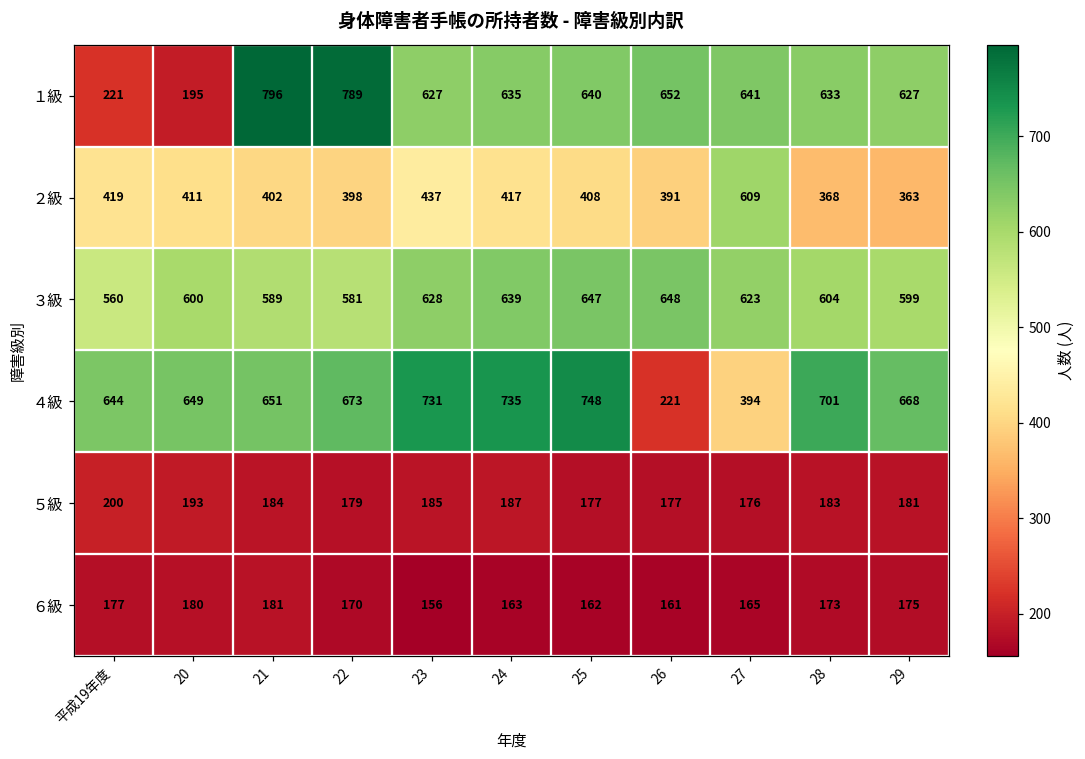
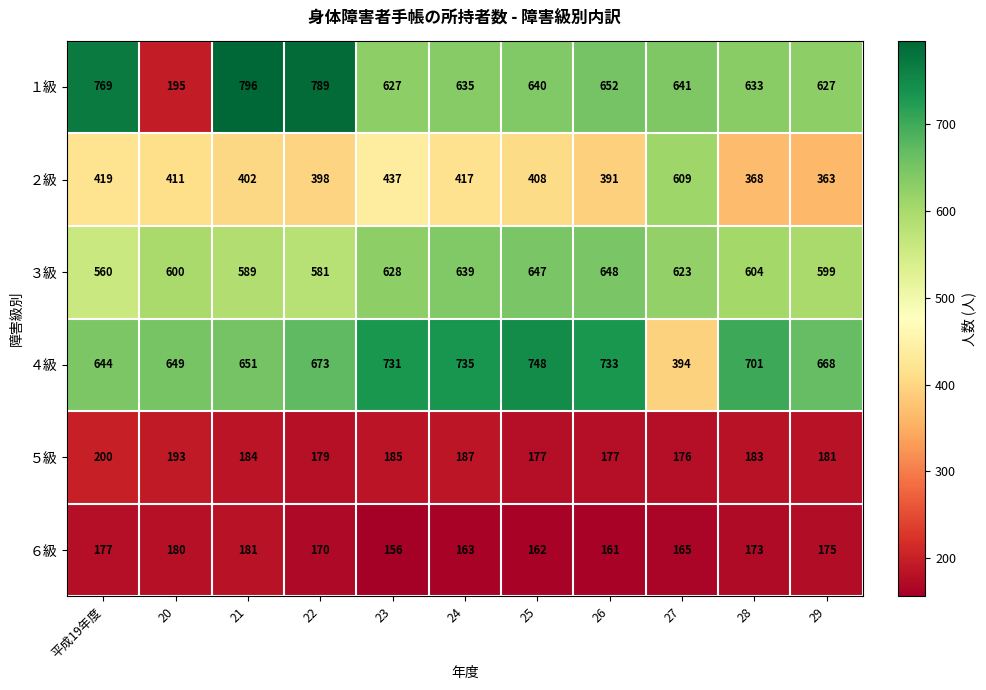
  {
    "１級": {
-     "平成19年度": 221,
+     "平成19年度": 769,
      "20": 195,
      "21": 796,
      "22": 789,
      "23": 627,
      "24": 635,
      "25": 640,
      "26": 652,
      "27": 641,
      "28": 633,
      "29": 627
    },
    "２級": {
      "平成19年度": 419,
      "20": 411,
      "21": 402,
      "22": 398,
      "23": 437,
      "24": 417,
      "25": 408,
      "26": 391,
      "27": 609,
      "28": 368,
      "29": 363
    },
    "３級": {
      "平成19年度": 560,
      "20": 600,
      "21": 589,
      "22": 581,
      "23": 628,
      "24": 639,
      "25": 647,
      "26": 648,
      "27": 623,
      "28": 604,
      "29": 599
    },
    "４級": {
      "平成19年度": 644,
      "20": 649,
      "21": 651,
      "22": 673,
      "23": 731,
      "24": 735,
      "25": 748,
-     "26": 221,
+     "26": 733,
      "27": 394,
      "28": 701,
      "29": 668
    },
    "５級": {
      "平成19年度": 200,
      "20": 193,
      "21": 184,
      "22": 179,
      "23": 185,
      "24": 187,
      "25": 177,
      "26": 177,
      "27": 176,
      "28": 183,
      "29": 181
    },
    "６級": {
      "平成19年度": 177,
      "20": 180,
      "21": 181,
      "22": 170,
      "23": 156,
      "24": 163,
      "25": 162,
      "26": 161,
      "27": 165,
      "28": 173,
      "29": 175
    }
  }
